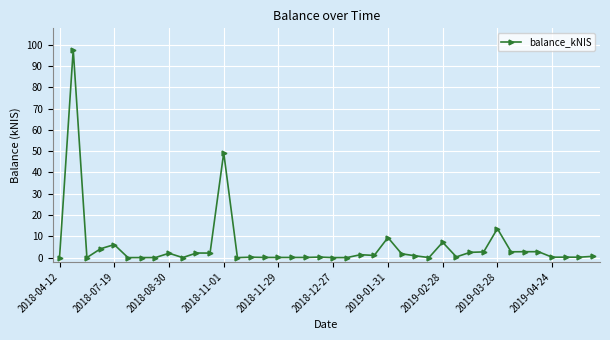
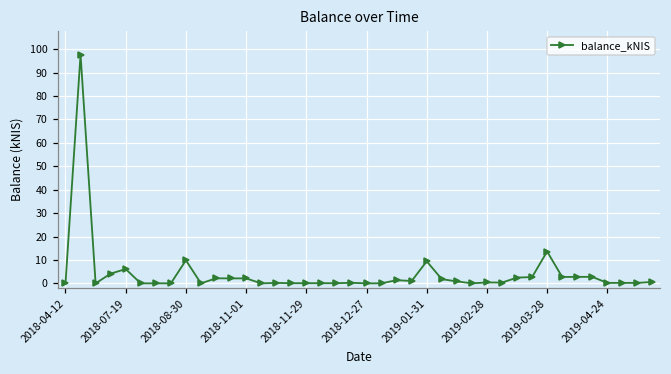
  {
    "2018-04-12": 0,
    "2018-07-19": 6,
-   "2018-08-30": 2,
-   "2018-11-01": 49,
+   "2018-08-30": 10,
+   "2018-11-01": 2,
    "2018-11-29": 0,
    "2018-12-27": 0,
    "2019-01-31": 9,
-   "2019-02-28": 7,
+   "2019-02-28": 0,
    "2019-03-28": 14,
    "2019-04-24": 0
  }
